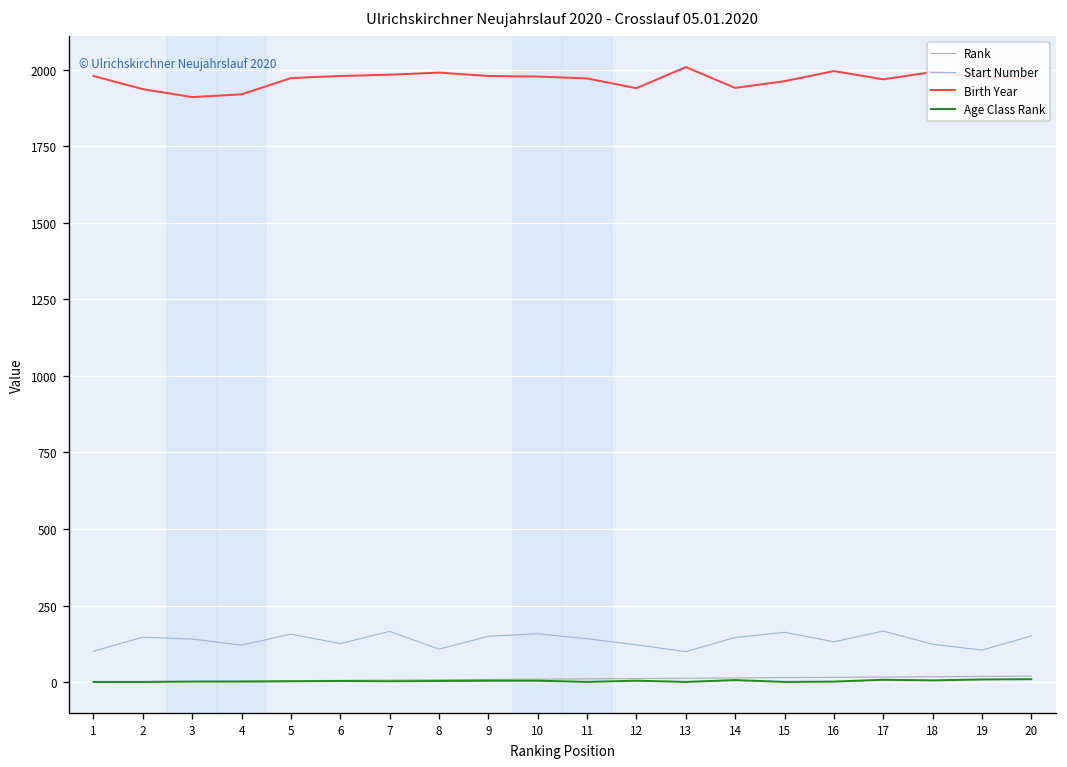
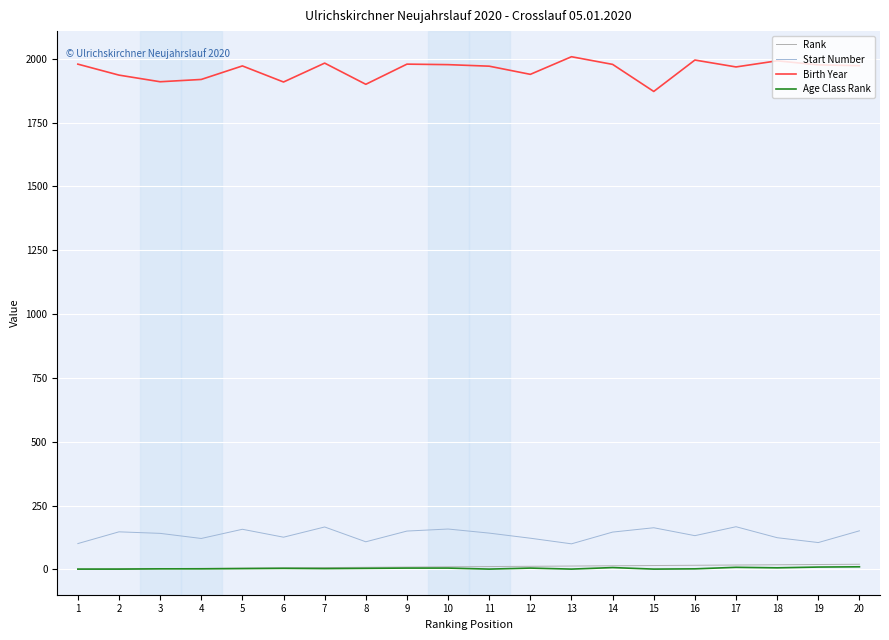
  {
    "Birth Year": {
      "2": 1940,
      "3": 1910,
      "4": 1920,
      "5": 1970,
-     "6": 1980,
+     "6": 1910,
      "7": 1980,
-     "8": 1990,
+     "8": 1900,
      "9": 1980,
      "10": 1980,
      "11": 1970,
      "12": 1940,
      "13": 2010,
-     "14": 1940,
-     "15": 1960,
+     "14": 1980,
+     "15": 1870,
      "16": 2000,
      "17": 1970
    },
    "Age Class Rank": {
      "13": 0,
      "15": 0,
      "16": 0,
      "18": 10,
      "19": 10
    }
  }
